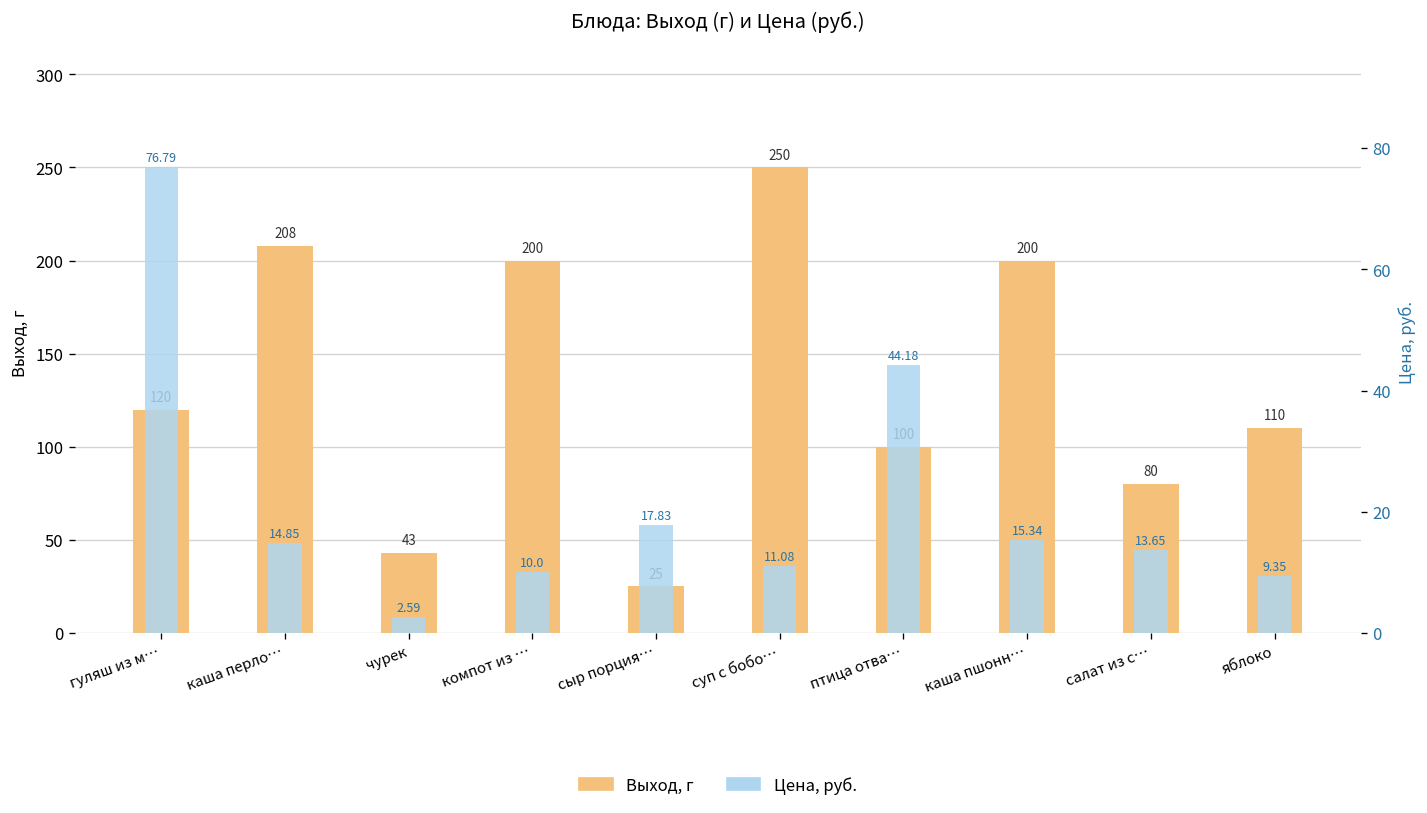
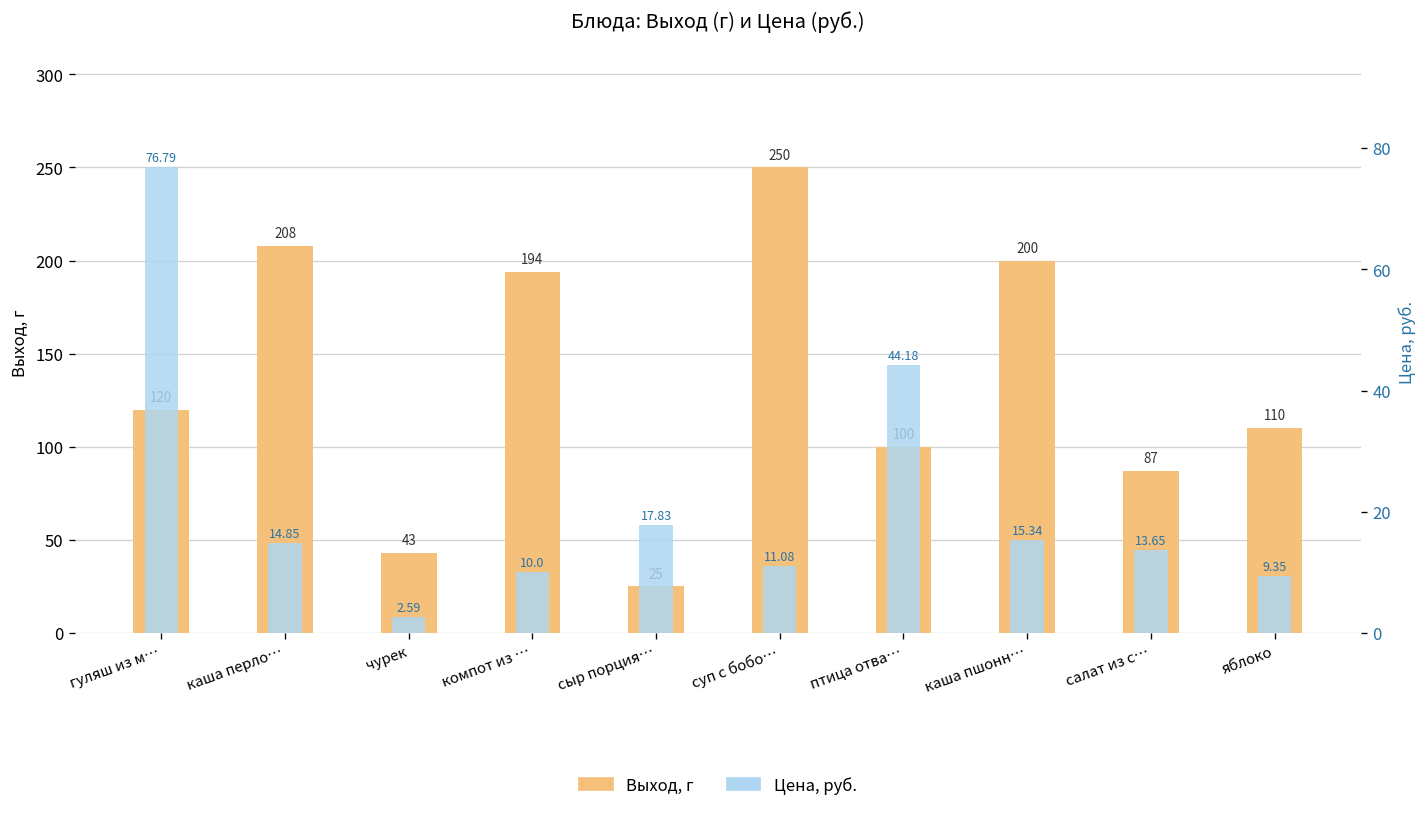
  {
    "Выход, г": {
      "каша перло…": 208,
      "чурек": 43,
-     "компот из …": 200,
+     "компот из …": 194,
      "суп с бобо…": 250,
      "каша пшонн…": 200,
-     "салат из с…": 80,
+     "салат из с…": 87,
      "яблоко": 110
    }
  }
